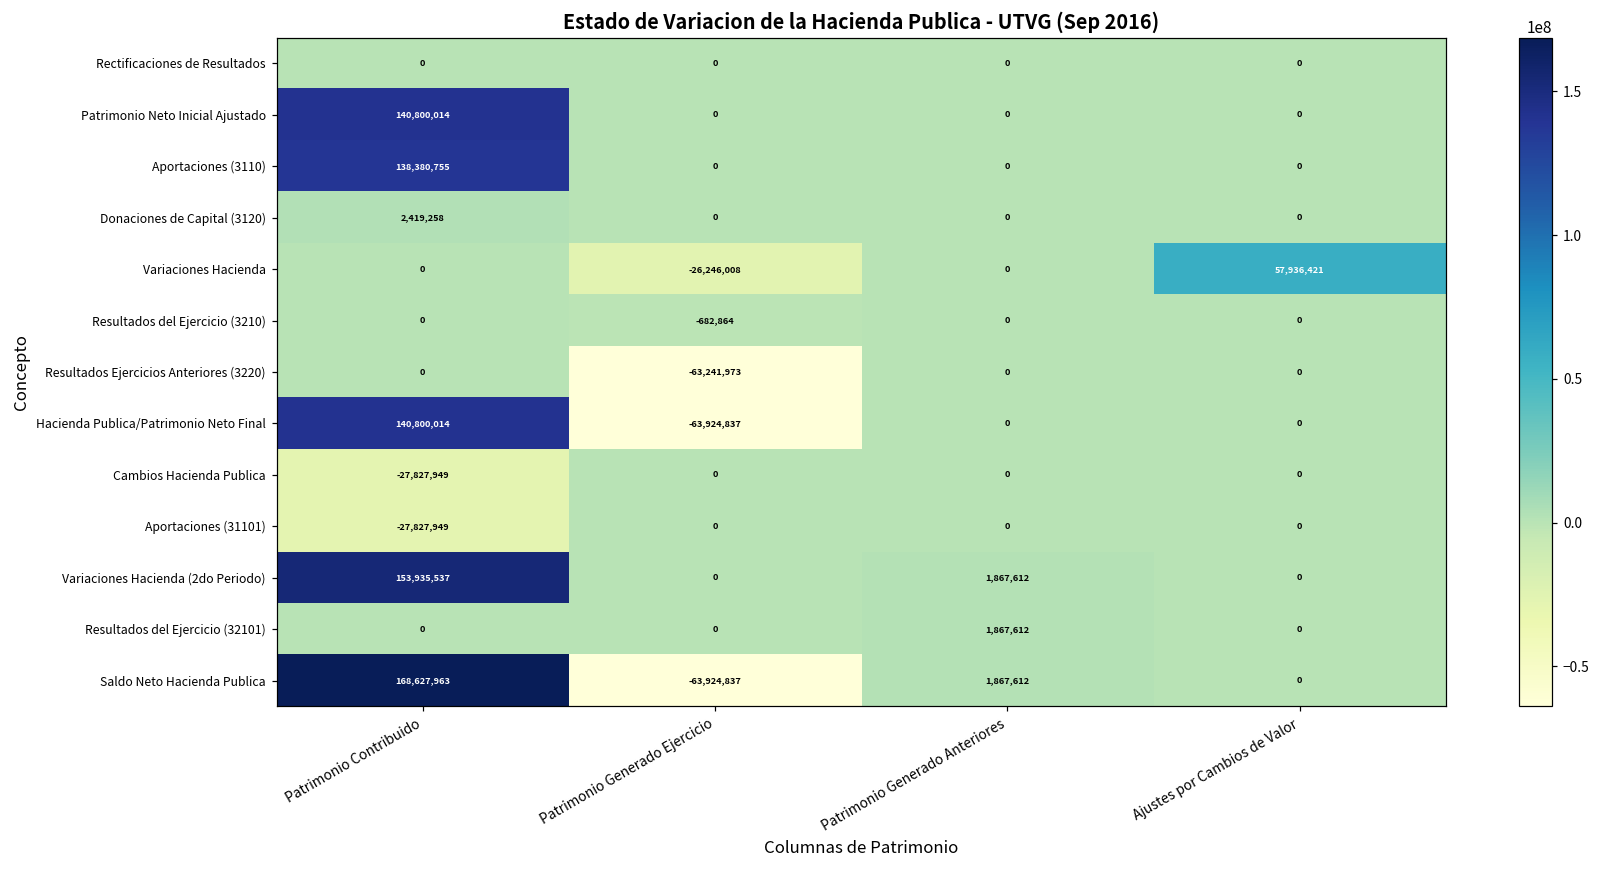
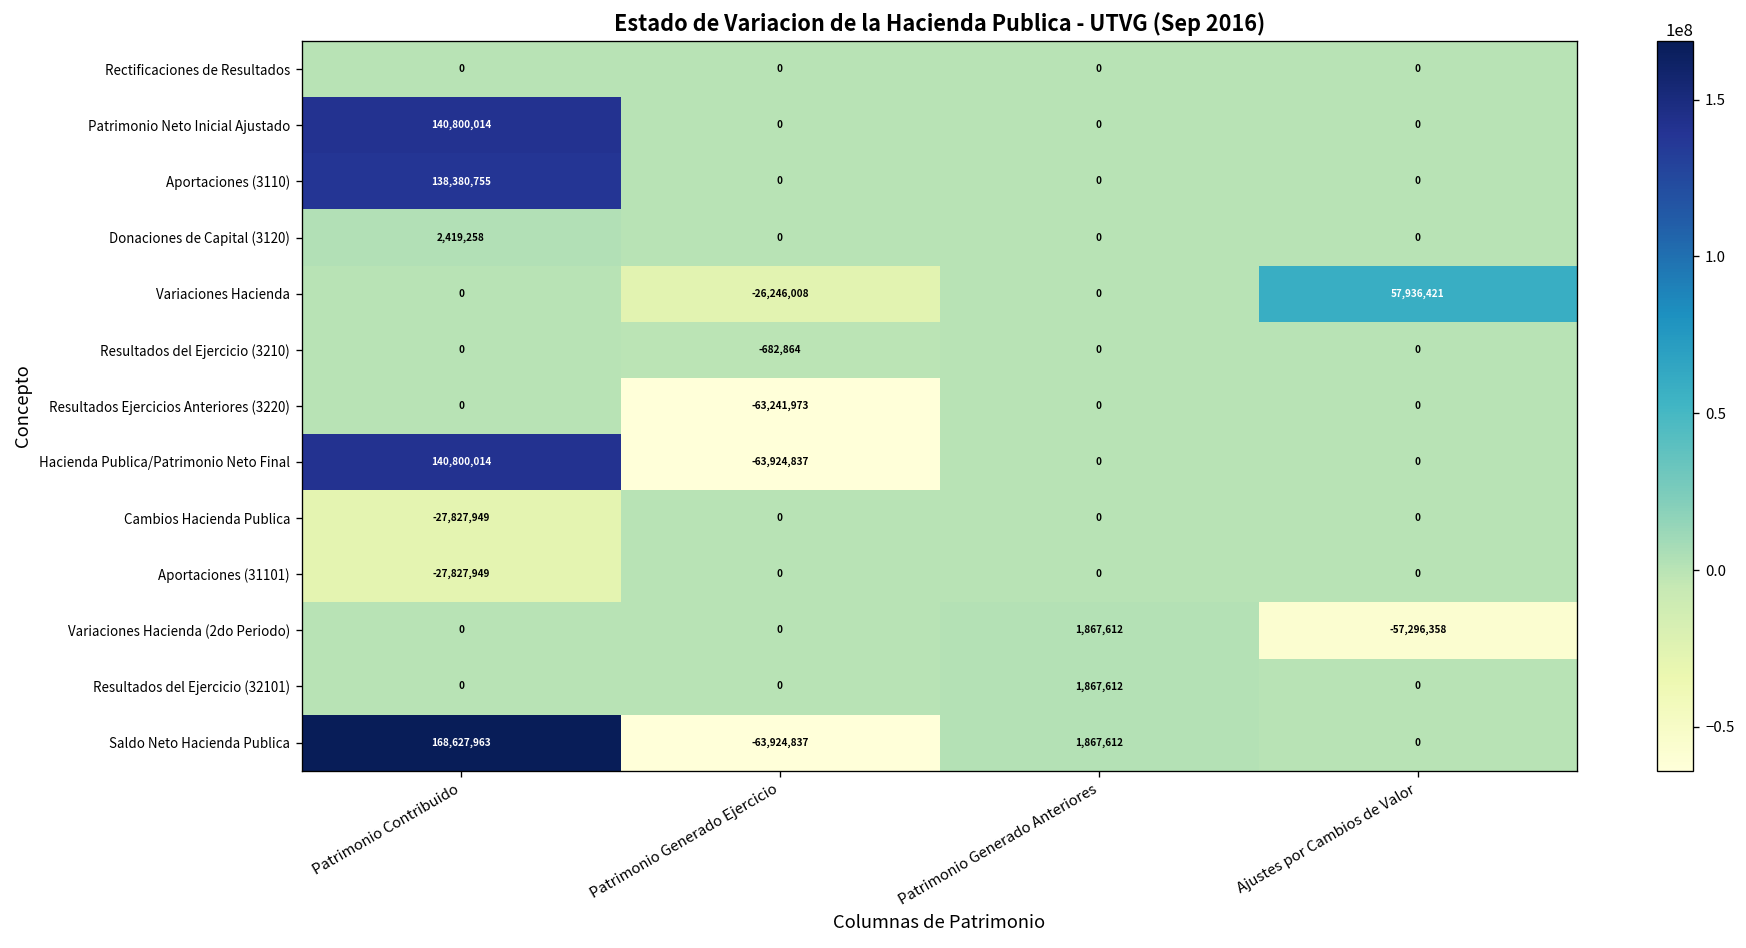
  {
    "Rectificaciones de Resultados": {
      "Patrimonio Contribuido": "0",
      "Patrimonio Generado Ejercicio": "0",
      "Patrimonio Generado Anteriores": "0",
      "Ajustes por Cambios de Valor": "0"
    },
    "Patrimonio Neto Inicial Ajustado": {
      "Patrimonio Contribuido": "140,800,014",
      "Patrimonio Generado Ejercicio": "0",
      "Patrimonio Generado Anteriores": "0",
      "Ajustes por Cambios de Valor": "0"
    },
    "Aportaciones (3110)": {
      "Patrimonio Contribuido": "138,380,755",
      "Patrimonio Generado Ejercicio": "0",
      "Patrimonio Generado Anteriores": "0",
      "Ajustes por Cambios de Valor": "0"
    },
    "Donaciones de Capital (3120)": {
      "Patrimonio Contribuido": "2,419,258",
      "Patrimonio Generado Ejercicio": "0",
      "Patrimonio Generado Anteriores": "0",
      "Ajustes por Cambios de Valor": "0"
    },
    "Variaciones Hacienda": {
      "Patrimonio Contribuido": "0",
      "Patrimonio Generado Ejercicio": "-26,246,008",
      "Patrimonio Generado Anteriores": "0",
      "Ajustes por Cambios de Valor": "57,936,421"
    },
    "Resultados del Ejercicio (3210)": {
      "Patrimonio Contribuido": "0",
      "Patrimonio Generado Ejercicio": "-682,864",
      "Patrimonio Generado Anteriores": "0",
      "Ajustes por Cambios de Valor": "0"
    },
    "Resultados Ejercicios Anteriores (3220)": {
      "Patrimonio Contribuido": "0",
      "Patrimonio Generado Ejercicio": "-63,241,973",
      "Patrimonio Generado Anteriores": "0",
      "Ajustes por Cambios de Valor": "0"
    },
    "Hacienda Publica/Patrimonio Neto Final": {
      "Patrimonio Contribuido": "140,800,014",
      "Patrimonio Generado Ejercicio": "-63,924,837",
      "Patrimonio Generado Anteriores": "0",
      "Ajustes por Cambios de Valor": "0"
    },
    "Cambios Hacienda Publica": {
      "Patrimonio Contribuido": "-27,827,949",
      "Patrimonio Generado Ejercicio": "0",
      "Patrimonio Generado Anteriores": "0",
      "Ajustes por Cambios de Valor": "0"
    },
    "Aportaciones (31101)": {
      "Patrimonio Contribuido": "-27,827,949",
      "Patrimonio Generado Ejercicio": "0",
      "Patrimonio Generado Anteriores": "0",
      "Ajustes por Cambios de Valor": "0"
    },
    "Variaciones Hacienda (2do Periodo)": {
-     "Patrimonio Contribuido": "153,935,537",
+     "Patrimonio Contribuido": "0",
      "Patrimonio Generado Ejercicio": "0",
      "Patrimonio Generado Anteriores": "1,867,612",
-     "Ajustes por Cambios de Valor": "0"
+     "Ajustes por Cambios de Valor": "-57,296,358"
    },
    "Resultados del Ejercicio (32101)": {
      "Patrimonio Contribuido": "0",
      "Patrimonio Generado Ejercicio": "0",
      "Patrimonio Generado Anteriores": "1,867,612",
      "Ajustes por Cambios de Valor": "0"
    },
    "Saldo Neto Hacienda Publica": {
      "Patrimonio Contribuido": "168,627,963",
      "Patrimonio Generado Ejercicio": "-63,924,837",
      "Patrimonio Generado Anteriores": "1,867,612",
      "Ajustes por Cambios de Valor": "0"
    }
  }
